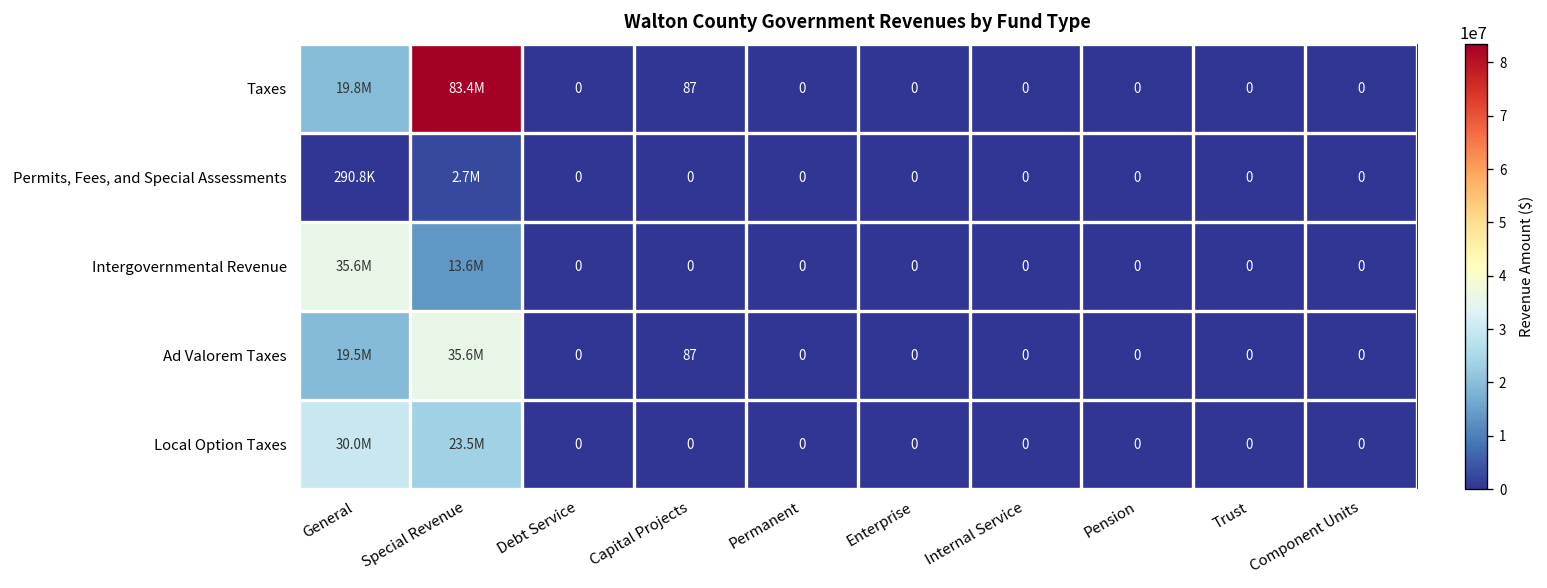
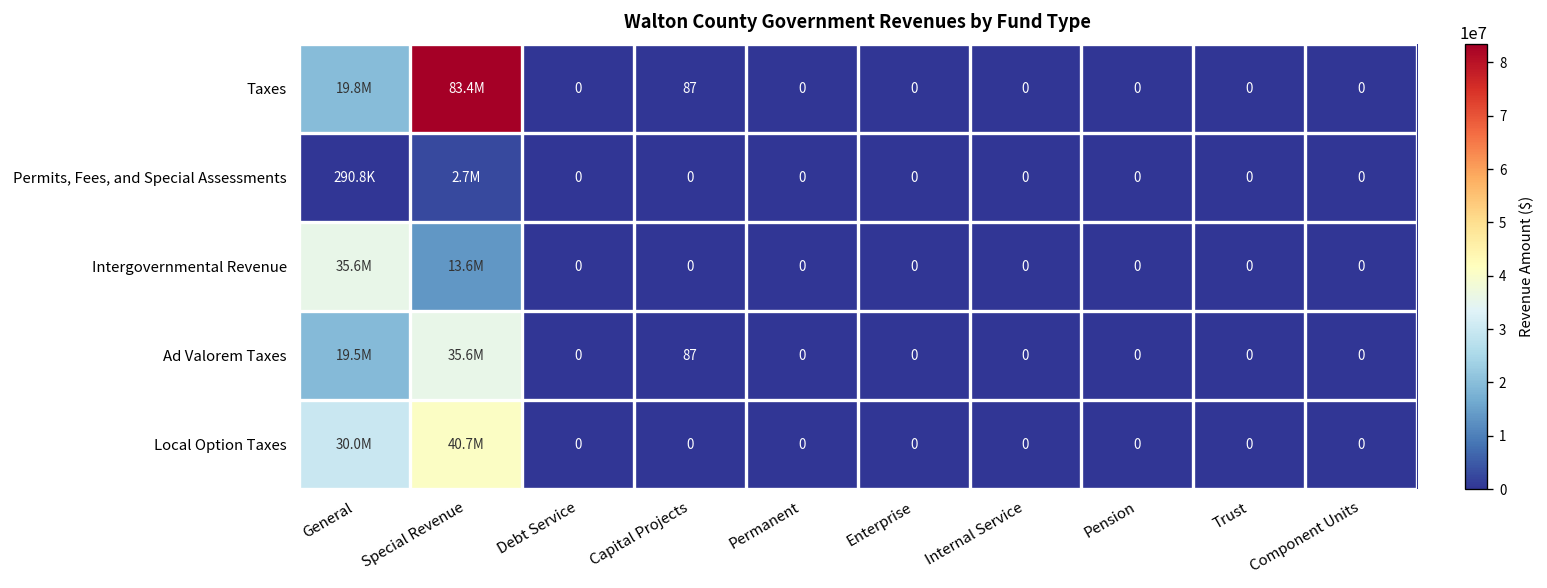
  {
    "Taxes": {
      "General": "19.8M",
      "Special Revenue": "83.4M",
      "Debt Service": "0",
      "Capital Projects": "87",
      "Permanent": "0",
      "Enterprise": "0",
      "Internal Service": "0",
      "Pension": "0",
      "Trust": "0",
      "Component Units": "0"
    },
    "Permits, Fees, and Special Assessments": {
      "General": "290.8K",
      "Special Revenue": "2.7M",
      "Debt Service": "0",
      "Capital Projects": "0",
      "Permanent": "0",
      "Enterprise": "0",
      "Internal Service": "0",
      "Pension": "0",
      "Trust": "0",
      "Component Units": "0"
    },
    "Intergovernmental Revenue": {
      "General": "35.6M",
      "Special Revenue": "13.6M",
      "Debt Service": "0",
      "Capital Projects": "0",
      "Permanent": "0",
      "Enterprise": "0",
      "Internal Service": "0",
      "Pension": "0",
      "Trust": "0",
      "Component Units": "0"
    },
    "Ad Valorem Taxes": {
      "General": "19.5M",
      "Special Revenue": "35.6M",
      "Debt Service": "0",
      "Capital Projects": "87",
      "Permanent": "0",
      "Enterprise": "0",
      "Internal Service": "0",
      "Pension": "0",
      "Trust": "0",
      "Component Units": "0"
    },
    "Local Option Taxes": {
      "General": "30.0M",
-     "Special Revenue": "23.5M",
+     "Special Revenue": "40.7M",
      "Debt Service": "0",
      "Capital Projects": "0",
      "Permanent": "0",
      "Enterprise": "0",
      "Internal Service": "0",
      "Pension": "0",
      "Trust": "0",
      "Component Units": "0"
    }
  }
